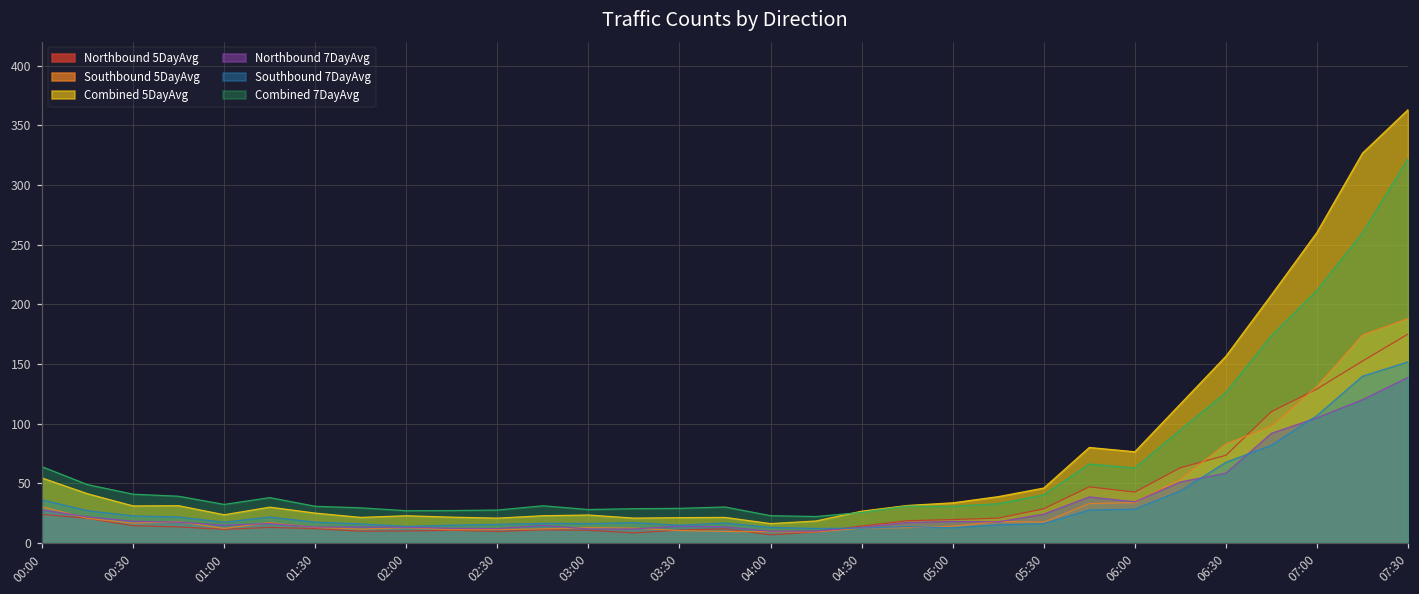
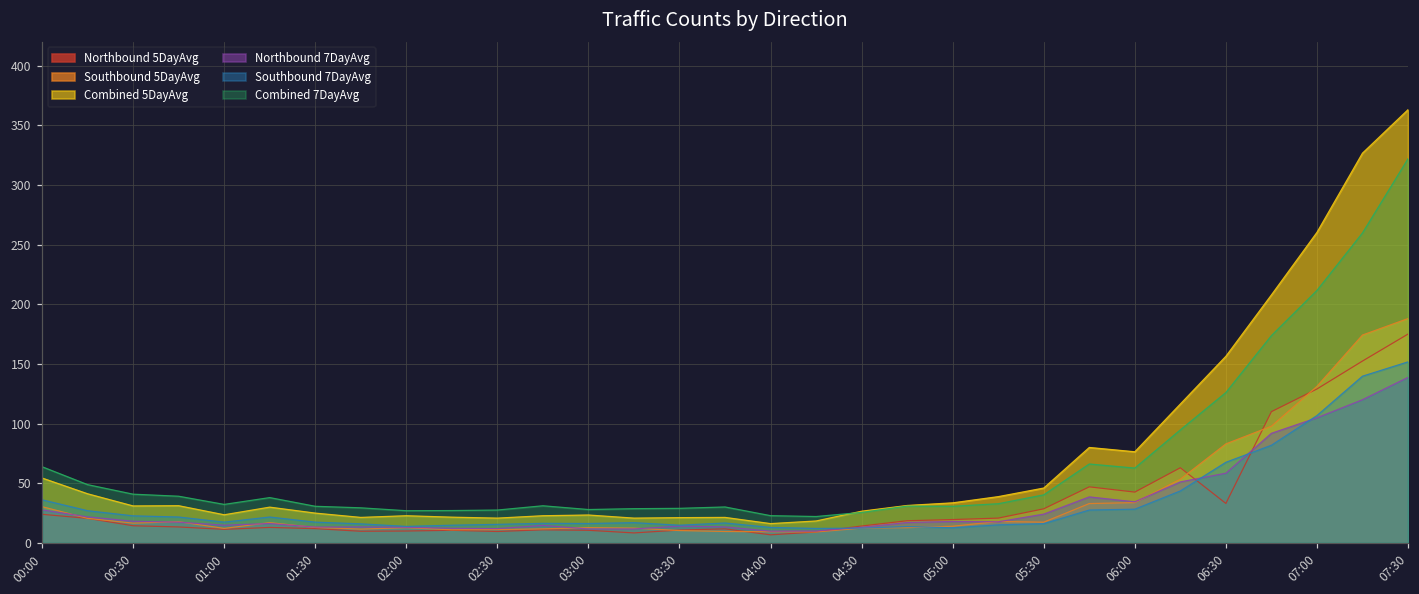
  {
    "Northbound 5DayAvg": {
      "00:00": 24,
      "02:00": 10,
      "04:00": 7,
      "05:30": 29,
      "06:00": 43,
-     "06:30": 73,
+     "06:30": 33,
      "07:30": 175
    },
    "Northbound 7DayAvg": {
      "00:00": 28,
      "01:00": 15,
      "05:30": 24,
      "06:30": 58,
      "07:30": 139
    },
    "Southbound 7DayAvg": {
      "00:00": 36,
      "00:30": 23,
      "01:00": 17,
      "01:30": 17,
      "02:30": 16,
      "03:00": 16,
      "04:00": 13,
      "06:00": 28,
      "06:30": 68,
      "07:30": 152
    },
    "Combined 7DayAvg": {
      "00:00": 64,
      "00:30": 41,
      "01:00": 32,
      "01:30": 31,
      "02:00": 27,
      "02:30": 28,
      "03:00": 28,
      "03:30": 29,
      "04:00": 23,
      "05:00": 31,
      "05:30": 40,
      "06:00": 63,
      "06:30": 126,
      "07:00": 212,
      "07:30": 322
    }
  }
